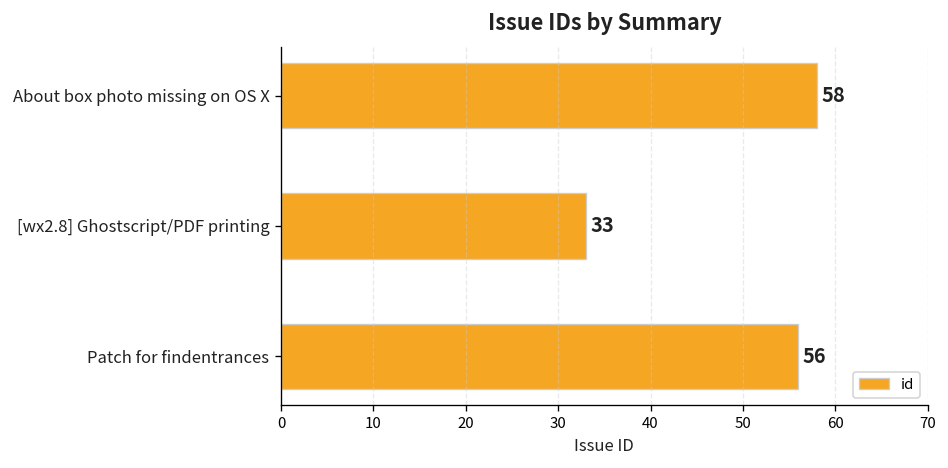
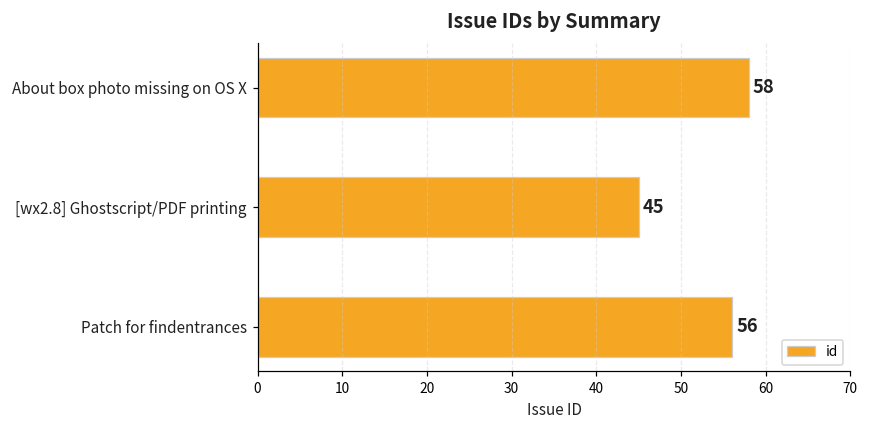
  {
    "About box photo missing on OS X": 58,
-   "[wx2.8] Ghostscript/PDF printing": 33,
+   "[wx2.8] Ghostscript/PDF printing": 45,
    "Patch for findentrances": 56
  }
